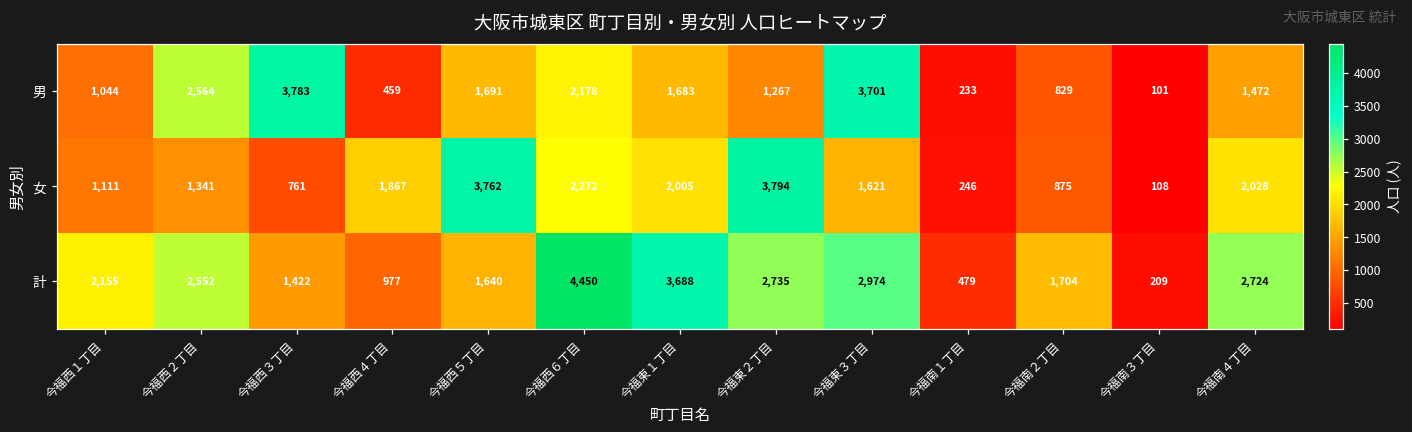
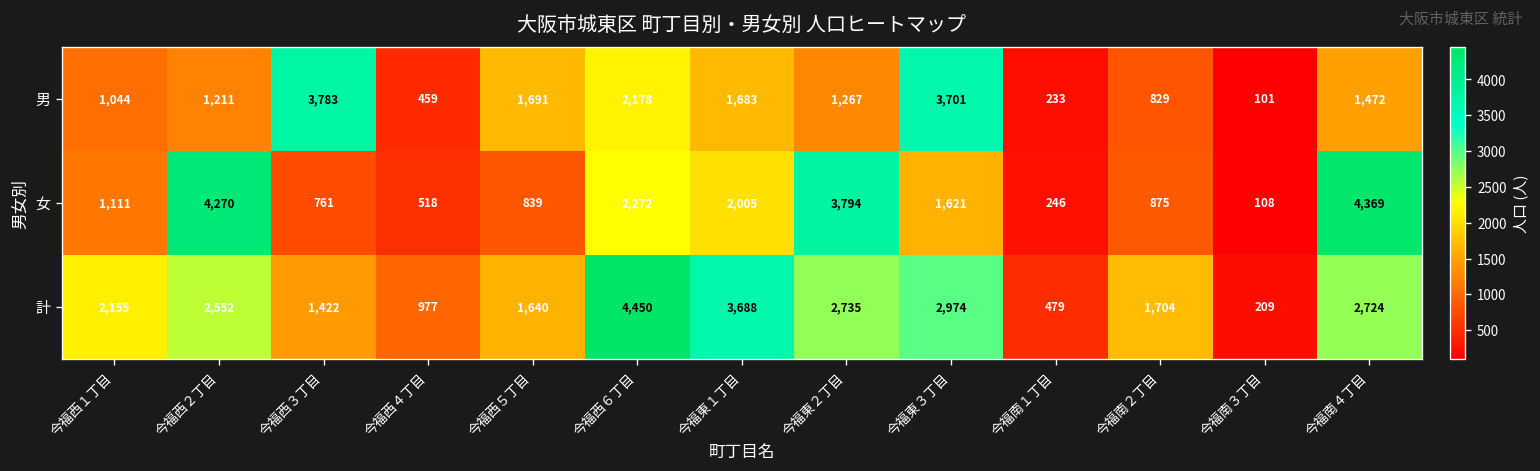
  {
    "男": {
      "今福西１丁目": "1,044",
-     "今福西２丁目": "2,564",
+     "今福西２丁目": "1,211",
      "今福西３丁目": "3,783",
      "今福西４丁目": "459",
      "今福西５丁目": "1,691",
      "今福西６丁目": "2,178",
      "今福東１丁目": "1,683",
      "今福東２丁目": "1,267",
      "今福東３丁目": "3,701",
      "今福南１丁目": "233",
      "今福南２丁目": "829",
      "今福南３丁目": "101",
      "今福南４丁目": "1,472"
    },
    "女": {
      "今福西１丁目": "1,111",
-     "今福西２丁目": "1,341",
+     "今福西２丁目": "4,270",
      "今福西３丁目": "761",
-     "今福西４丁目": "1,867",
-     "今福西５丁目": "3,762",
+     "今福西４丁目": "518",
+     "今福西５丁目": "839",
      "今福西６丁目": "2,272",
      "今福東１丁目": "2,005",
      "今福東２丁目": "3,794",
      "今福東３丁目": "1,621",
      "今福南１丁目": "246",
      "今福南２丁目": "875",
      "今福南３丁目": "108",
-     "今福南４丁目": "2,028"
+     "今福南４丁目": "4,369"
    },
    "計": {
      "今福西１丁目": "2,155",
      "今福西２丁目": "2,552",
      "今福西３丁目": "1,422",
      "今福西４丁目": "977",
      "今福西５丁目": "1,640",
      "今福西６丁目": "4,450",
      "今福東１丁目": "3,688",
      "今福東２丁目": "2,735",
      "今福東３丁目": "2,974",
      "今福南１丁目": "479",
      "今福南２丁目": "1,704",
      "今福南３丁目": "209",
      "今福南４丁目": "2,724"
    }
  }
